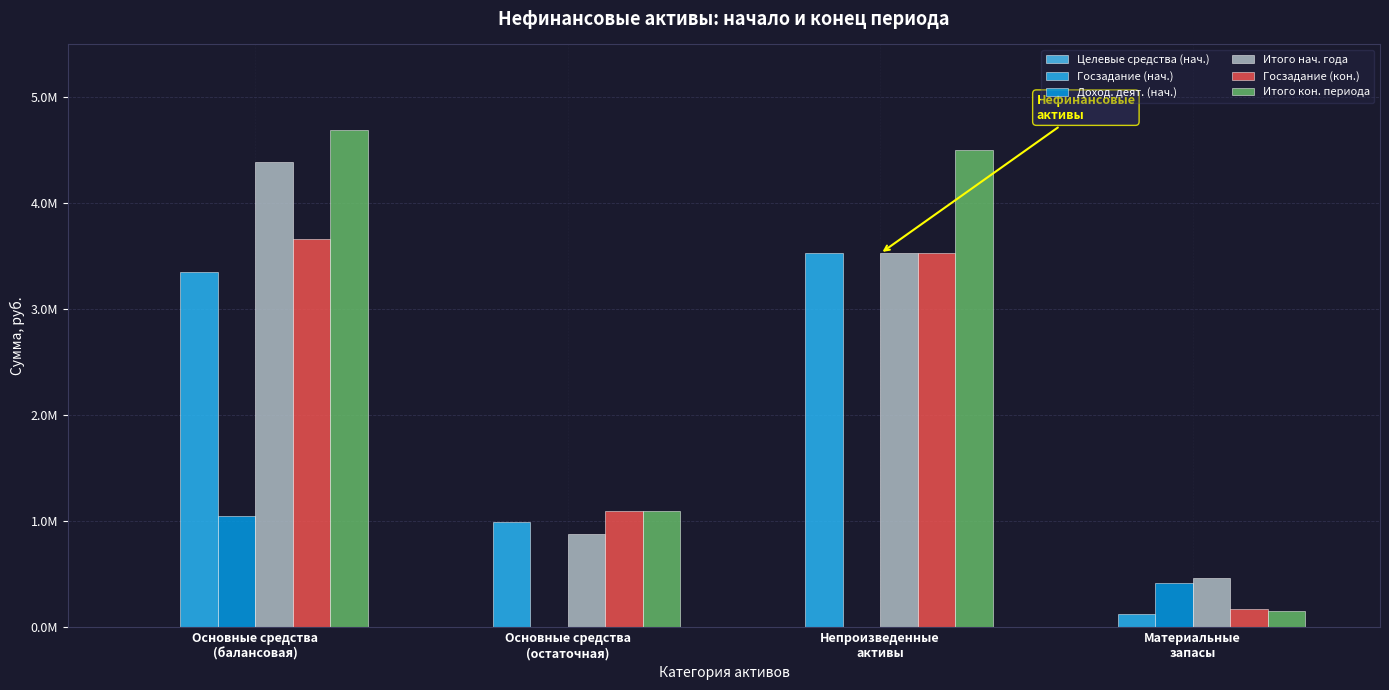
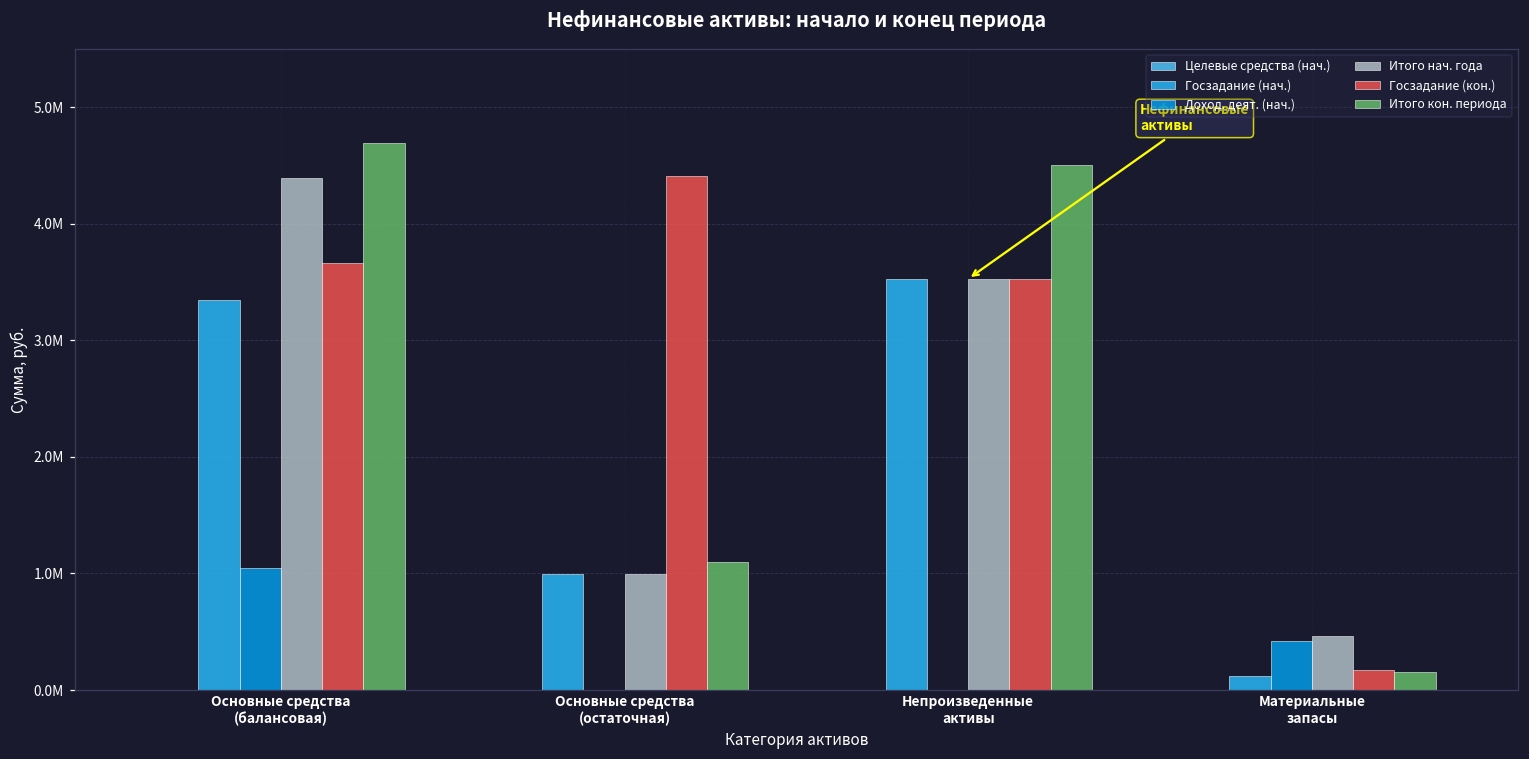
  {
    "Итого нач. года": {
      "Основные средства (балансовая)": 4400000,
-     "Основные средства (остаточная)": 880000,
+     "Основные средства (остаточная)": 990000,
      "Непроизведенные активы": 3530000,
      "Материальные запасы": 460000
    },
    "Госзадание (кон.)": {
      "Основные средства (балансовая)": 3660000,
-     "Основные средства (остаточная)": 1100000,
+     "Основные средства (остаточная)": 4410000,
      "Непроизведенные активы": 3530000,
      "Материальные запасы": 170000
    },
    "Итого кон. периода": {
      "Основные средства (балансовая)": 4690000,
      "Основные средства (остаточная)": 1100000,
      "Непроизведенные активы": 4500000,
      "Материальные запасы": 150000
    }
  }
